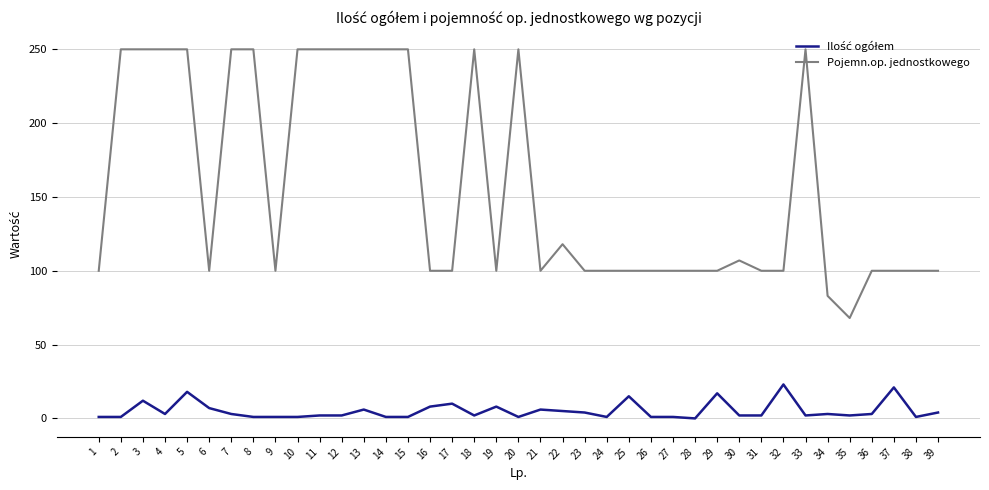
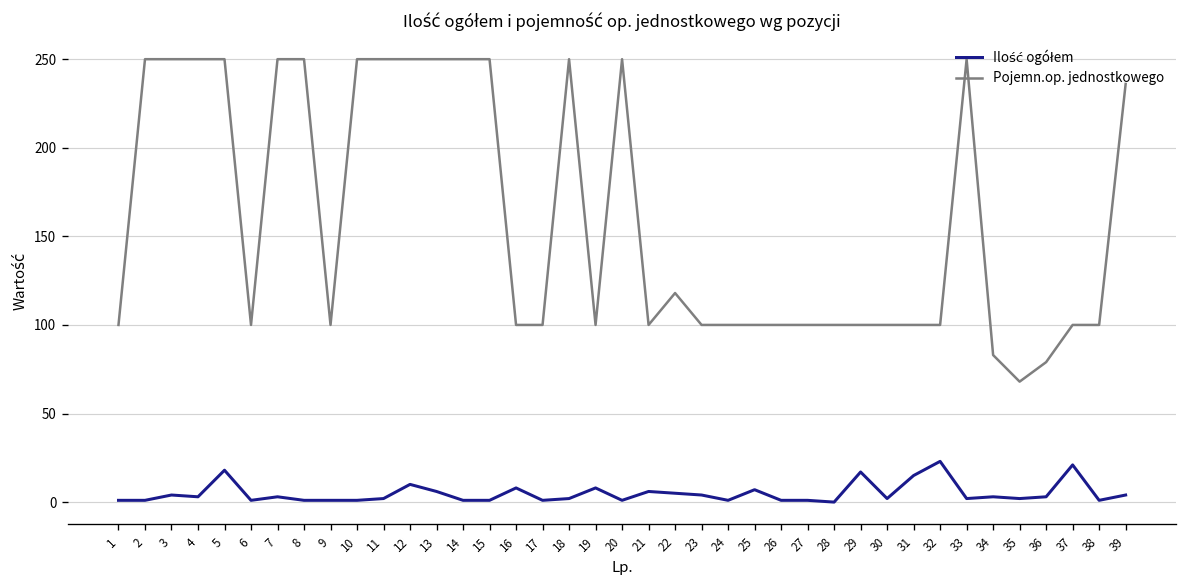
  {
    "Ilość ogółem": {
      "1": 1,
      "2": 1,
-     "3": 12,
+     "3": 4,
      "4": 3,
      "5": 18,
-     "6": 7,
+     "6": 1,
      "7": 3,
      "8": 1,
      "9": 1,
      "10": 1,
      "11": 2,
-     "12": 2,
+     "12": 10,
      "13": 6,
      "14": 1,
      "15": 1,
      "16": 8,
-     "17": 10,
+     "17": 1,
      "18": 2,
      "19": 8,
      "20": 1,
      "21": 6,
      "22": 5,
      "23": 4,
      "24": 1,
-     "25": 15,
+     "25": 7,
      "26": 1,
      "27": 1,
      "28": 0,
      "29": 17,
      "30": 2,
-     "31": 2,
+     "31": 15,
      "32": 23,
      "33": 2,
      "34": 3,
      "35": 2,
      "36": 3,
      "37": 21,
      "38": 1,
      "39": 4
    },
    "Pojemn.op. jednostkowego": {
      "1": 100,
      "2": 250,
      "3": 250,
      "4": 250,
      "5": 250,
      "6": 100,
      "7": 250,
      "8": 250,
      "9": 100,
      "10": 250,
      "11": 250,
      "12": 250,
      "13": 250,
      "14": 250,
      "15": 250,
      "16": 100,
      "17": 100,
      "18": 250,
      "19": 100,
      "20": 250,
      "21": 100,
      "22": 118,
      "23": 100,
      "24": 100,
      "25": 100,
      "26": 100,
      "27": 100,
      "28": 100,
      "29": 100,
-     "30": 107,
+     "30": 100,
      "31": 100,
      "32": 100,
      "33": 250,
      "34": 83,
      "35": 68,
-     "36": 100,
+     "36": 79,
      "37": 100,
      "38": 100,
-     "39": 100
+     "39": 236
    }
  }
